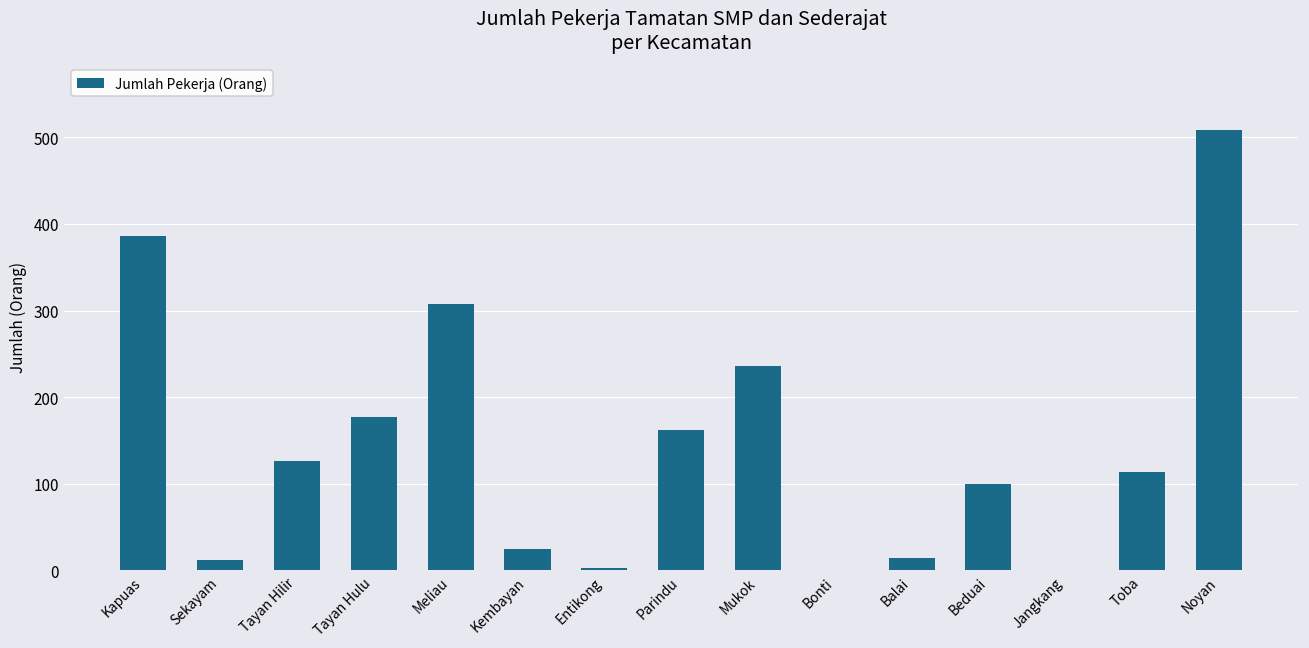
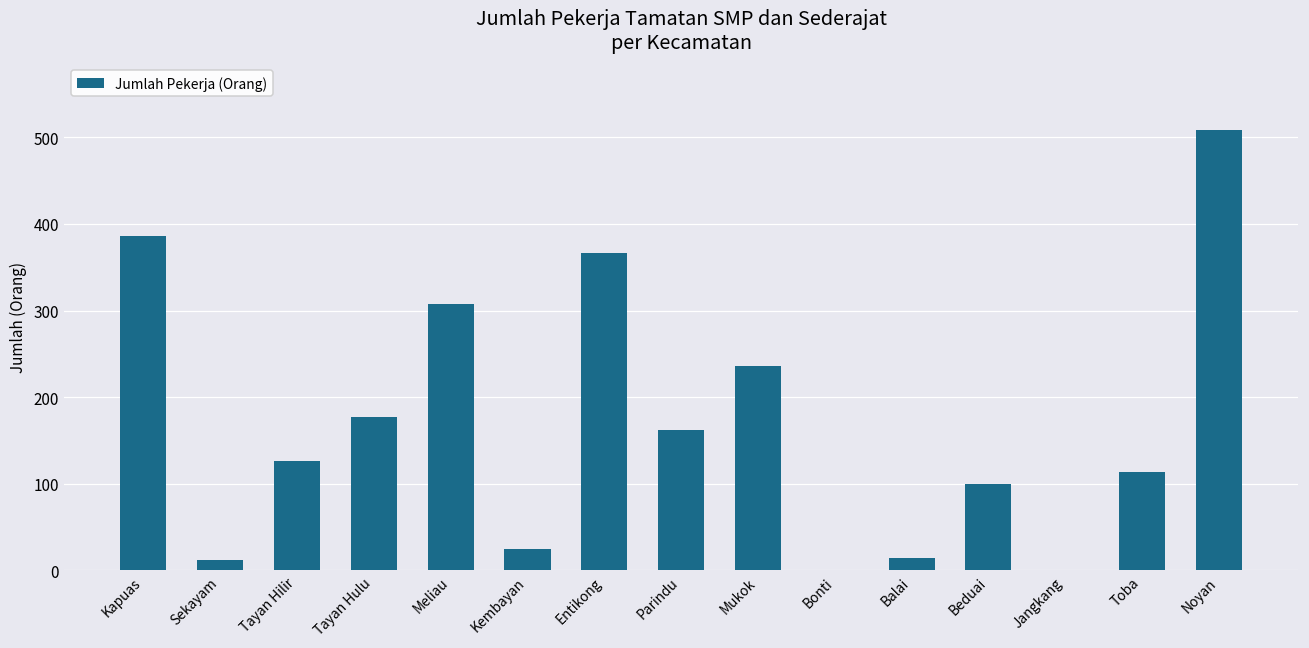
  {
    "Kapuas": 390,
    "Sekayam": 10,
    "Tayan Hilir": 130,
    "Tayan Hulu": 180,
    "Meliau": 310,
    "Kembayan": 20,
-   "Entikong": 0,
+   "Entikong": 370,
    "Parindu": 160,
    "Mukok": 240,
    "Bonti": 0,
    "Balai": 10,
    "Beduai": 100,
    "Jangkang": 0,
    "Toba": 110,
    "Noyan": 510
  }
